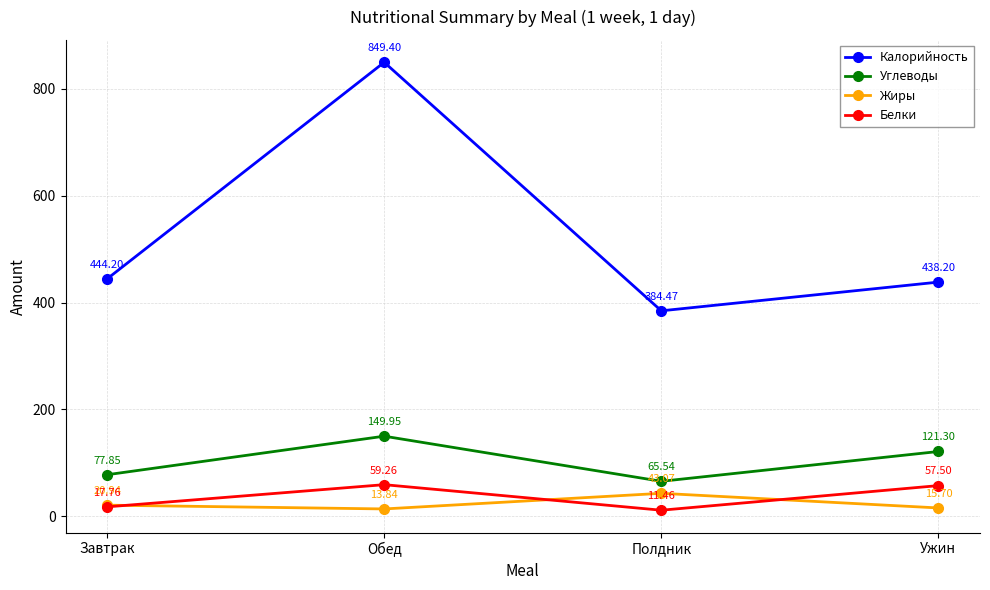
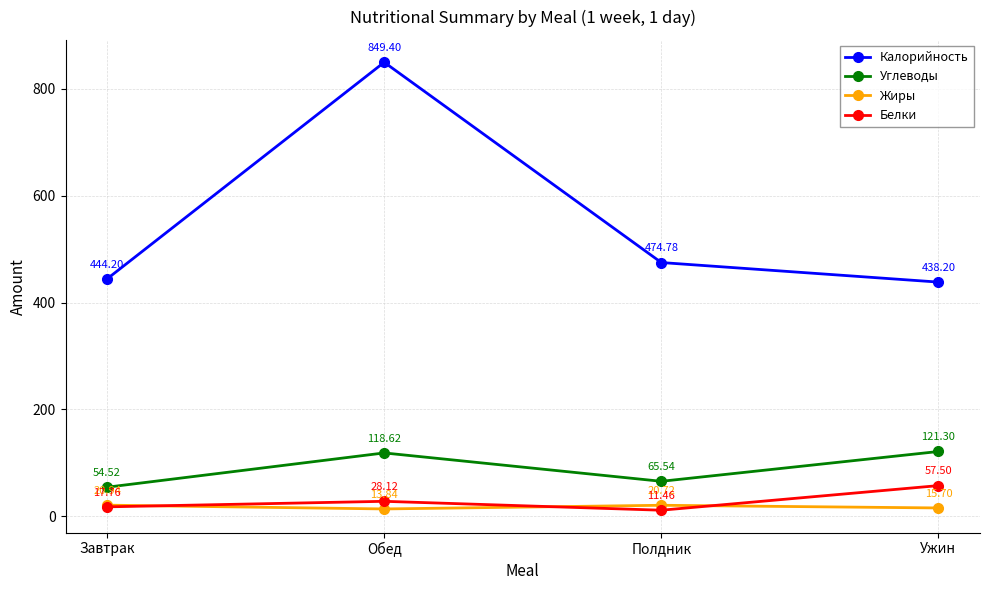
  {
    "Калорийность": {
      "Завтрак": 444.20,
      "Обед": 849.40,
-     "Полдник": 384.47,
+     "Полдник": 474.78,
      "Ужин": 438.20
    },
    "Углеводы": {
-     "Завтрак": 77.85,
-     "Обед": 149.95,
+     "Завтрак": 54.52,
+     "Обед": 118.62,
      "Полдник": 65.54,
      "Ужин": 121.30
    },
    "Жиры": {
-     "Полдник": 43.07,
+     "Полдник": 20.72,
      "Ужин": 15.70
    },
    "Белки": {
-     "Обед": 59.26,
+     "Обед": 28.12,
      "Ужин": 57.50
    }
  }
